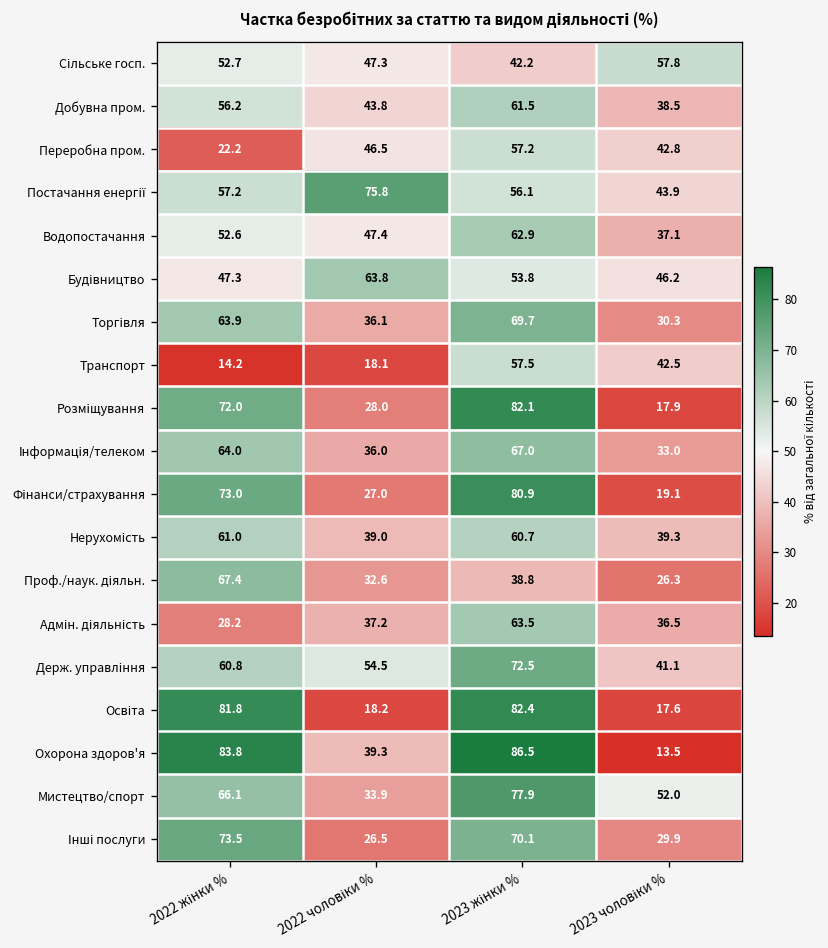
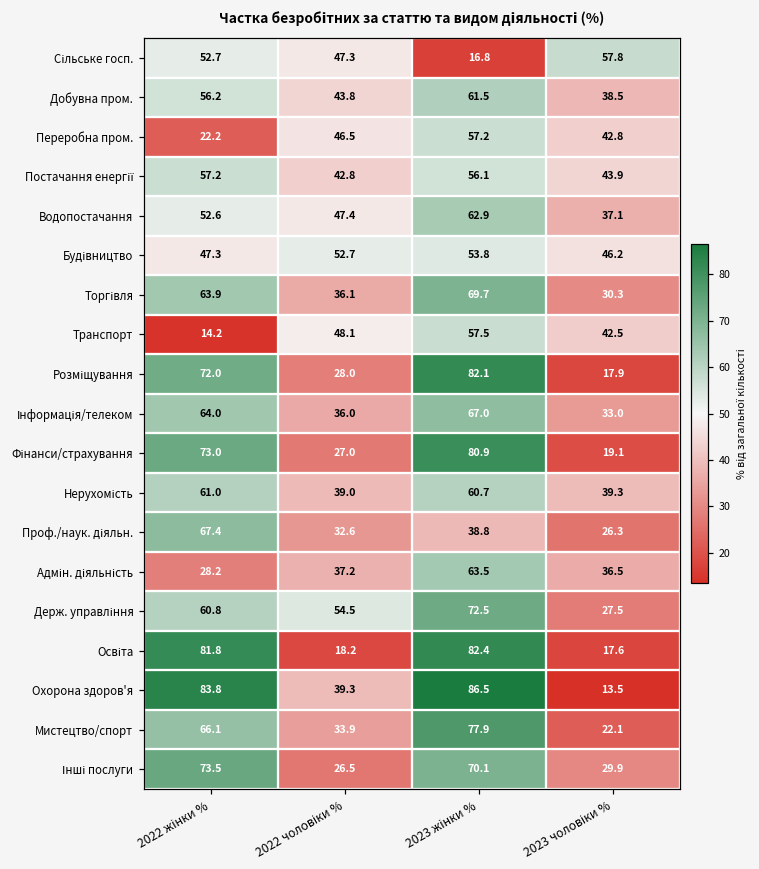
  {
    "Сільське госп.": {
      "2022 жінки %": 52.7,
      "2022 чоловіки %": 47.3,
-     "2023 жінки %": 42.2,
+     "2023 жінки %": 16.8,
      "2023 чоловіки %": 57.8
    },
    "Добувна пром.": {
      "2022 жінки %": 56.2,
      "2022 чоловіки %": 43.8,
      "2023 жінки %": 61.5,
      "2023 чоловіки %": 38.5
    },
    "Переробна пром.": {
      "2022 жінки %": 22.2,
      "2022 чоловіки %": 46.5,
      "2023 жінки %": 57.2,
      "2023 чоловіки %": 42.8
    },
    "Постачання енергії": {
      "2022 жінки %": 57.2,
-     "2022 чоловіки %": 75.8,
+     "2022 чоловіки %": 42.8,
      "2023 жінки %": 56.1,
      "2023 чоловіки %": 43.9
    },
    "Водопостачання": {
      "2022 жінки %": 52.6,
      "2022 чоловіки %": 47.4,
      "2023 жінки %": 62.9,
      "2023 чоловіки %": 37.1
    },
    "Будівництво": {
      "2022 жінки %": 47.3,
-     "2022 чоловіки %": 63.8,
+     "2022 чоловіки %": 52.7,
      "2023 жінки %": 53.8,
      "2023 чоловіки %": 46.2
    },
    "Торгівля": {
      "2022 жінки %": 63.9,
      "2022 чоловіки %": 36.1,
      "2023 жінки %": 69.7,
      "2023 чоловіки %": 30.3
    },
    "Транспорт": {
      "2022 жінки %": 14.2,
-     "2022 чоловіки %": 18.1,
+     "2022 чоловіки %": 48.1,
      "2023 жінки %": 57.5,
      "2023 чоловіки %": 42.5
    },
    "Розміщування": {
      "2022 жінки %": 72.0,
      "2022 чоловіки %": 28.0,
      "2023 жінки %": 82.1,
      "2023 чоловіки %": 17.9
    },
    "Інформація/телеком": {
      "2022 жінки %": 64.0,
      "2022 чоловіки %": 36.0,
      "2023 жінки %": 67.0,
      "2023 чоловіки %": 33.0
    },
    "Фінанси/страхування": {
      "2022 жінки %": 73.0,
      "2022 чоловіки %": 27.0,
      "2023 жінки %": 80.9,
      "2023 чоловіки %": 19.1
    },
    "Нерухомість": {
      "2022 жінки %": 61.0,
      "2022 чоловіки %": 39.0,
      "2023 жінки %": 60.7,
      "2023 чоловіки %": 39.3
    },
    "Проф./наук. діяльн.": {
      "2022 жінки %": 67.4,
      "2022 чоловіки %": 32.6,
      "2023 жінки %": 38.8,
      "2023 чоловіки %": 26.3
    },
    "Адмін. діяльність": {
      "2022 жінки %": 28.2,
      "2022 чоловіки %": 37.2,
      "2023 жінки %": 63.5,
      "2023 чоловіки %": 36.5
    },
    "Держ. управління": {
      "2022 жінки %": 60.8,
      "2022 чоловіки %": 54.5,
      "2023 жінки %": 72.5,
-     "2023 чоловіки %": 41.1
+     "2023 чоловіки %": 27.5
    },
    "Освіта": {
      "2022 жінки %": 81.8,
      "2022 чоловіки %": 18.2,
      "2023 жінки %": 82.4,
      "2023 чоловіки %": 17.6
    },
    "Охорона здоров'я": {
      "2022 жінки %": 83.8,
      "2022 чоловіки %": 39.3,
      "2023 жінки %": 86.5,
      "2023 чоловіки %": 13.5
    },
    "Мистецтво/спорт": {
      "2022 жінки %": 66.1,
      "2022 чоловіки %": 33.9,
      "2023 жінки %": 77.9,
-     "2023 чоловіки %": 52.0
+     "2023 чоловіки %": 22.1
    },
    "Інші послуги": {
      "2022 жінки %": 73.5,
      "2022 чоловіки %": 26.5,
      "2023 жінки %": 70.1,
      "2023 чоловіки %": 29.9
    }
  }
